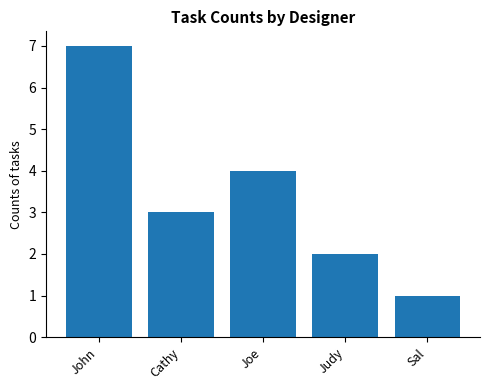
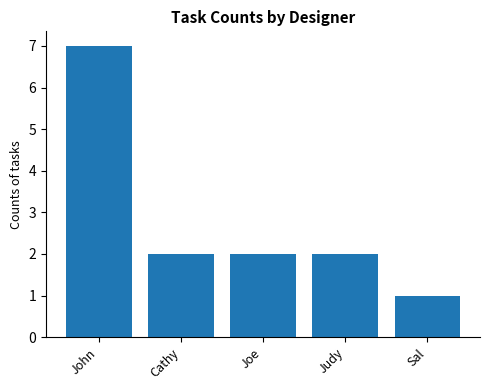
  {
    "John": 7,
-   "Cathy": 3,
-   "Joe": 4,
+   "Cathy": 2,
+   "Joe": 2,
    "Judy": 2,
    "Sal": 1
  }
